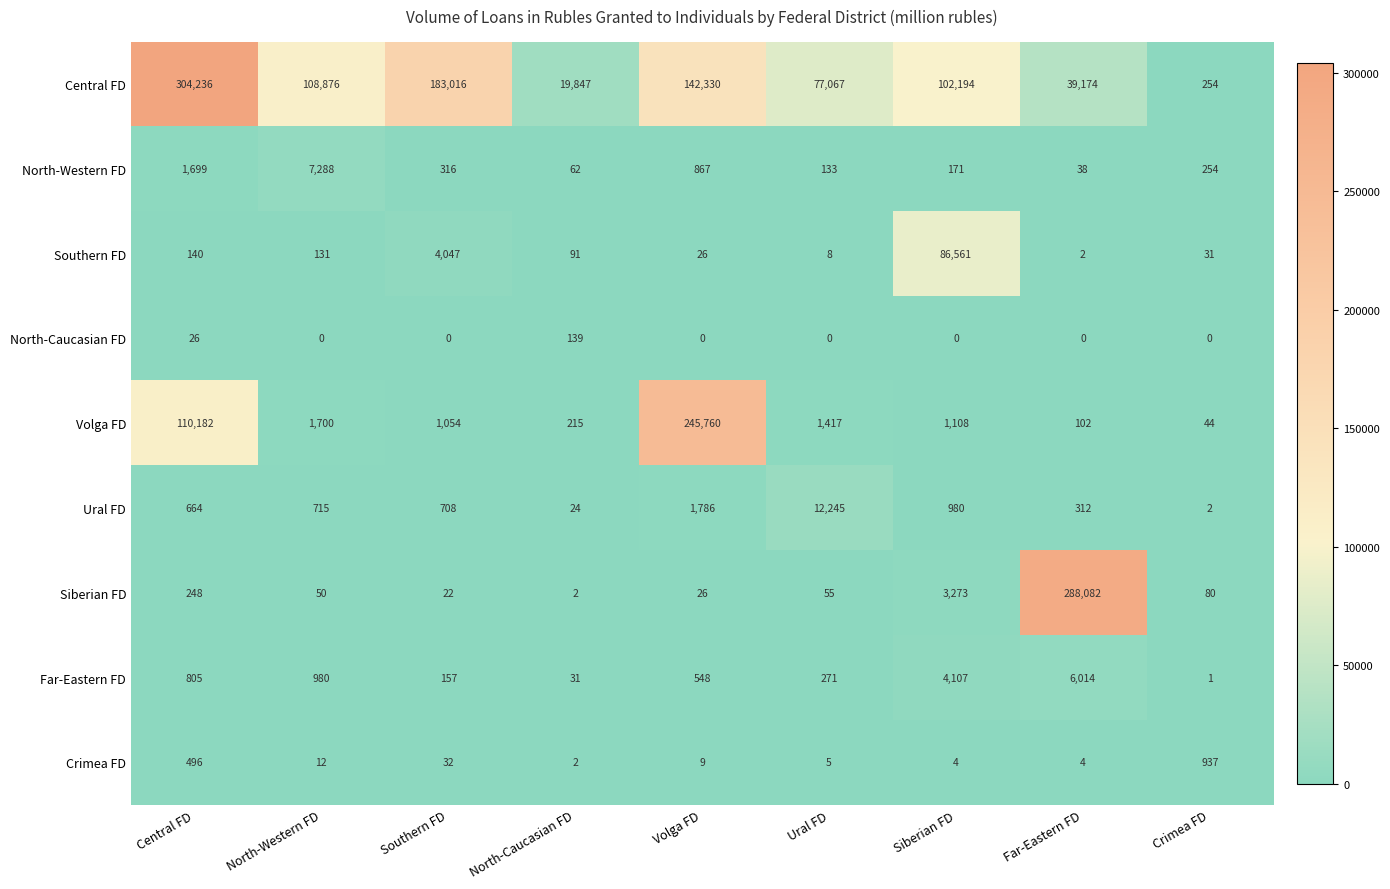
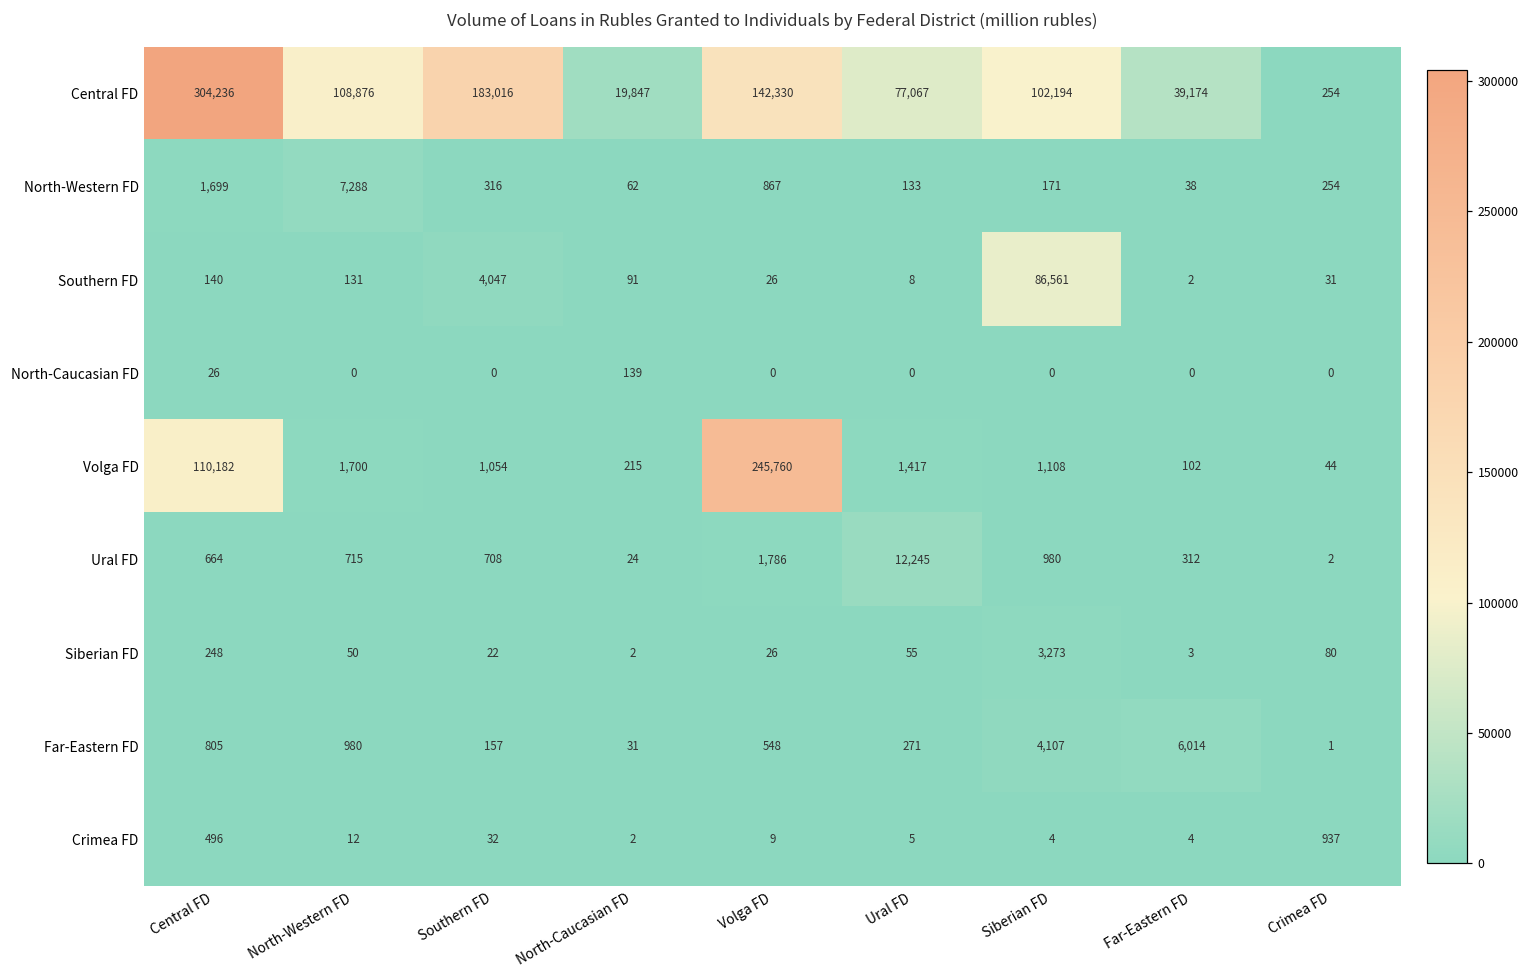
  {
    "Central FD": {
      "Central FD": "304,236",
      "North-Western FD": "108,876",
      "Southern FD": "183,016",
      "North-Caucasian FD": "19,847",
      "Volga FD": "142,330",
      "Ural FD": "77,067",
      "Siberian FD": "102,194",
      "Far-Eastern FD": "39,174",
      "Crimea FD": "254"
    },
    "North-Western FD": {
      "Central FD": "1,699",
      "North-Western FD": "7,288",
      "Southern FD": "316",
      "North-Caucasian FD": "62",
      "Volga FD": "867",
      "Ural FD": "133",
      "Siberian FD": "171",
      "Far-Eastern FD": "38",
      "Crimea FD": "254"
    },
    "Southern FD": {
      "Central FD": "140",
      "North-Western FD": "131",
      "Southern FD": "4,047",
      "North-Caucasian FD": "91",
      "Volga FD": "26",
      "Ural FD": "8",
      "Siberian FD": "86,561",
      "Far-Eastern FD": "2",
      "Crimea FD": "31"
    },
    "North-Caucasian FD": {
      "Central FD": "26",
      "North-Western FD": "0",
      "Southern FD": "0",
      "North-Caucasian FD": "139",
      "Volga FD": "0",
      "Ural FD": "0",
      "Siberian FD": "0",
      "Far-Eastern FD": "0",
      "Crimea FD": "0"
    },
    "Volga FD": {
      "Central FD": "110,182",
      "North-Western FD": "1,700",
      "Southern FD": "1,054",
      "North-Caucasian FD": "215",
      "Volga FD": "245,760",
      "Ural FD": "1,417",
      "Siberian FD": "1,108",
      "Far-Eastern FD": "102",
      "Crimea FD": "44"
    },
    "Ural FD": {
      "Central FD": "664",
      "North-Western FD": "715",
      "Southern FD": "708",
      "North-Caucasian FD": "24",
      "Volga FD": "1,786",
      "Ural FD": "12,245",
      "Siberian FD": "980",
      "Far-Eastern FD": "312",
      "Crimea FD": "2"
    },
    "Siberian FD": {
      "Central FD": "248",
      "North-Western FD": "50",
      "Southern FD": "22",
      "North-Caucasian FD": "2",
      "Volga FD": "26",
      "Ural FD": "55",
      "Siberian FD": "3,273",
-     "Far-Eastern FD": "288,082",
+     "Far-Eastern FD": "3",
      "Crimea FD": "80"
    },
    "Far-Eastern FD": {
      "Central FD": "805",
      "North-Western FD": "980",
      "Southern FD": "157",
      "North-Caucasian FD": "31",
      "Volga FD": "548",
      "Ural FD": "271",
      "Siberian FD": "4,107",
      "Far-Eastern FD": "6,014",
      "Crimea FD": "1"
    },
    "Crimea FD": {
      "Central FD": "496",
      "North-Western FD": "12",
      "Southern FD": "32",
      "North-Caucasian FD": "2",
      "Volga FD": "9",
      "Ural FD": "5",
      "Siberian FD": "4",
      "Far-Eastern FD": "4",
      "Crimea FD": "937"
    }
  }
